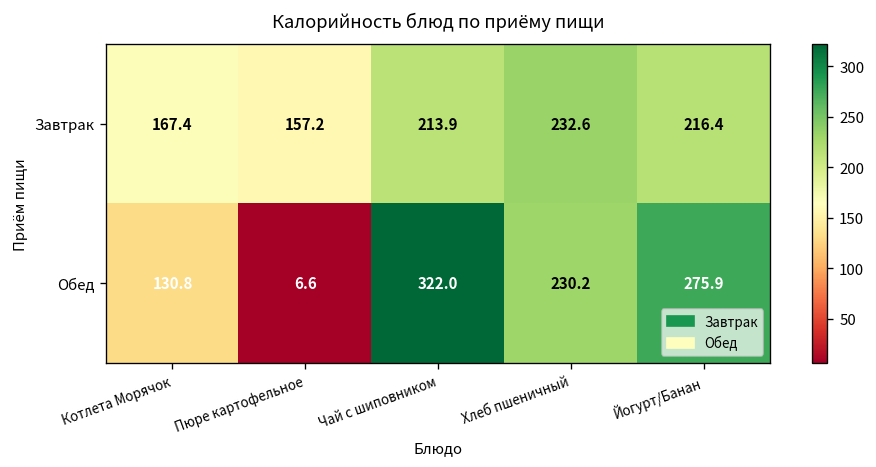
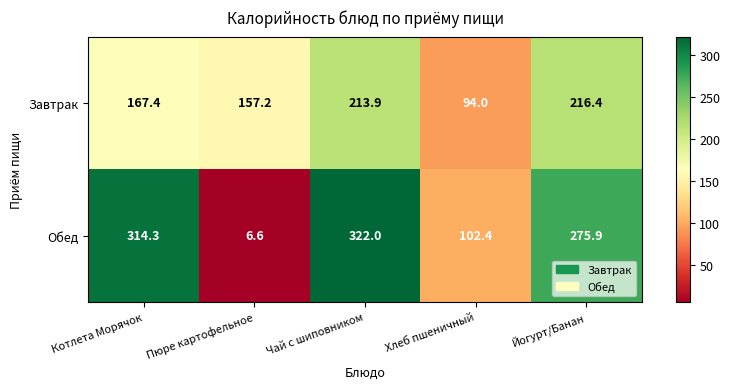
  {
    "Завтрак": {
      "Котлета Морячок": 167.4,
      "Пюре картофельное": 157.2,
      "Чай с шиповником": 213.9,
-     "Хлеб пшеничный": 232.6,
+     "Хлеб пшеничный": 94.0,
      "Йогурт/Банан": 216.4
    },
    "Обед": {
-     "Котлета Морячок": 130.8,
+     "Котлета Морячок": 314.3,
      "Пюре картофельное": 6.6,
      "Чай с шиповником": 322.0,
-     "Хлеб пшеничный": 230.2,
+     "Хлеб пшеничный": 102.4,
      "Йогурт/Банан": 275.9
    }
  }
